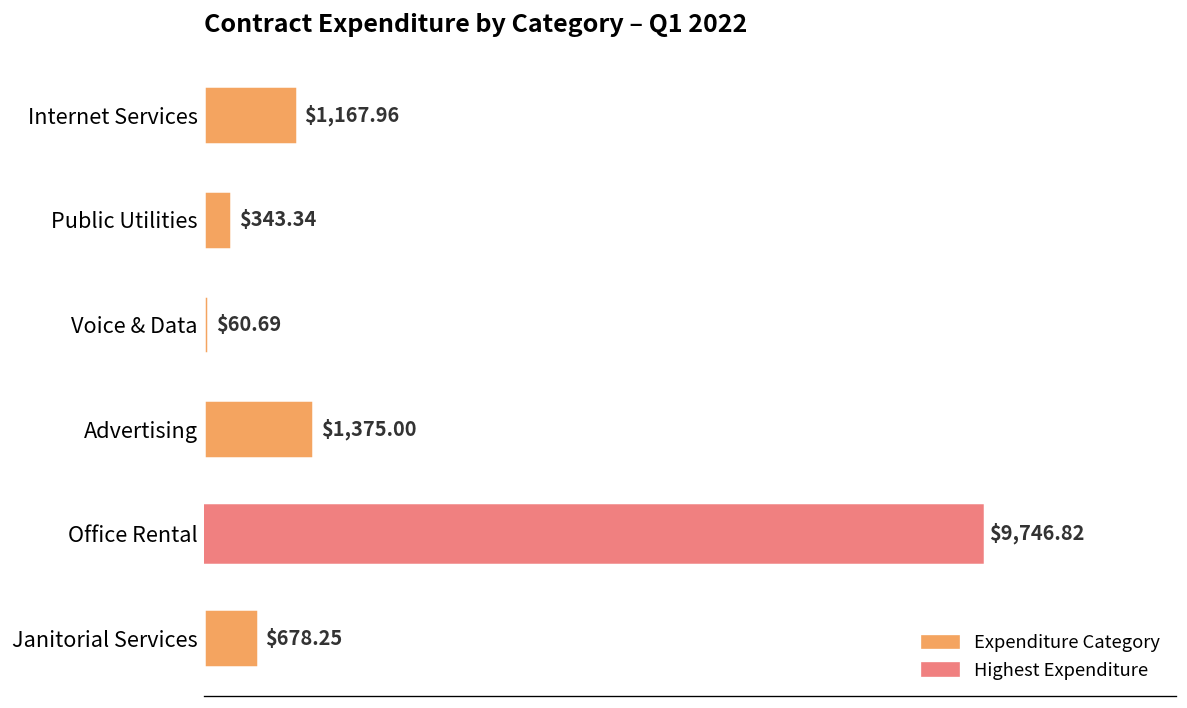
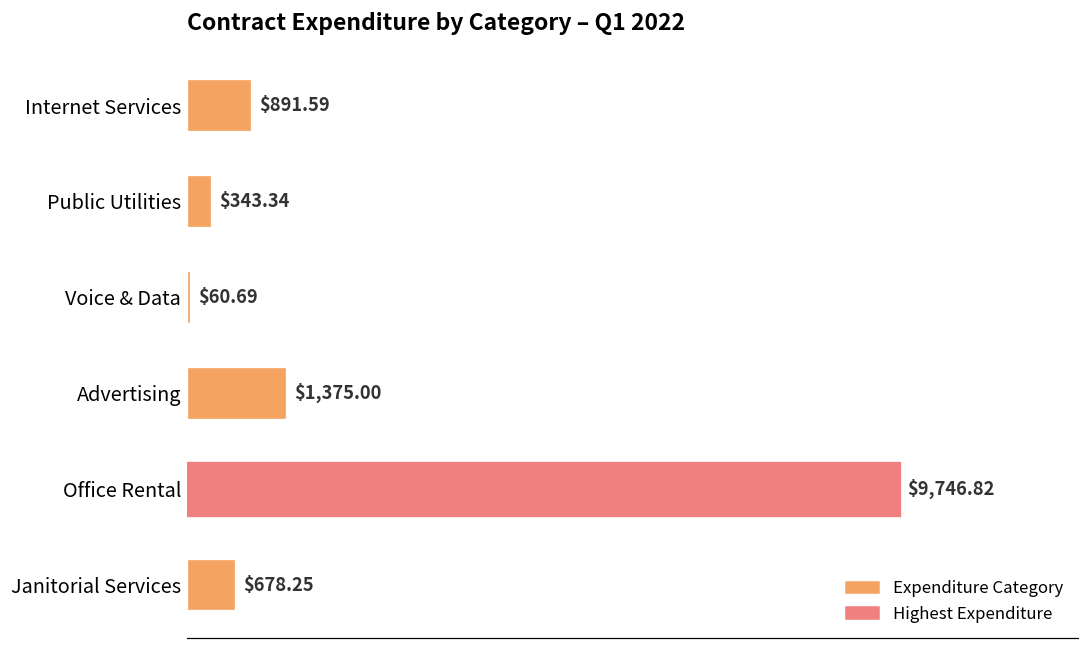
  {
-   "Internet Services": "$1,167.96",
+   "Internet Services": "$891.59",
    "Public Utilities": "$343.34",
    "Voice & Data": "$60.69",
    "Advertising": "$1,375.00",
    "Office Rental": "$9,746.82",
    "Janitorial Services": "$678.25"
  }
